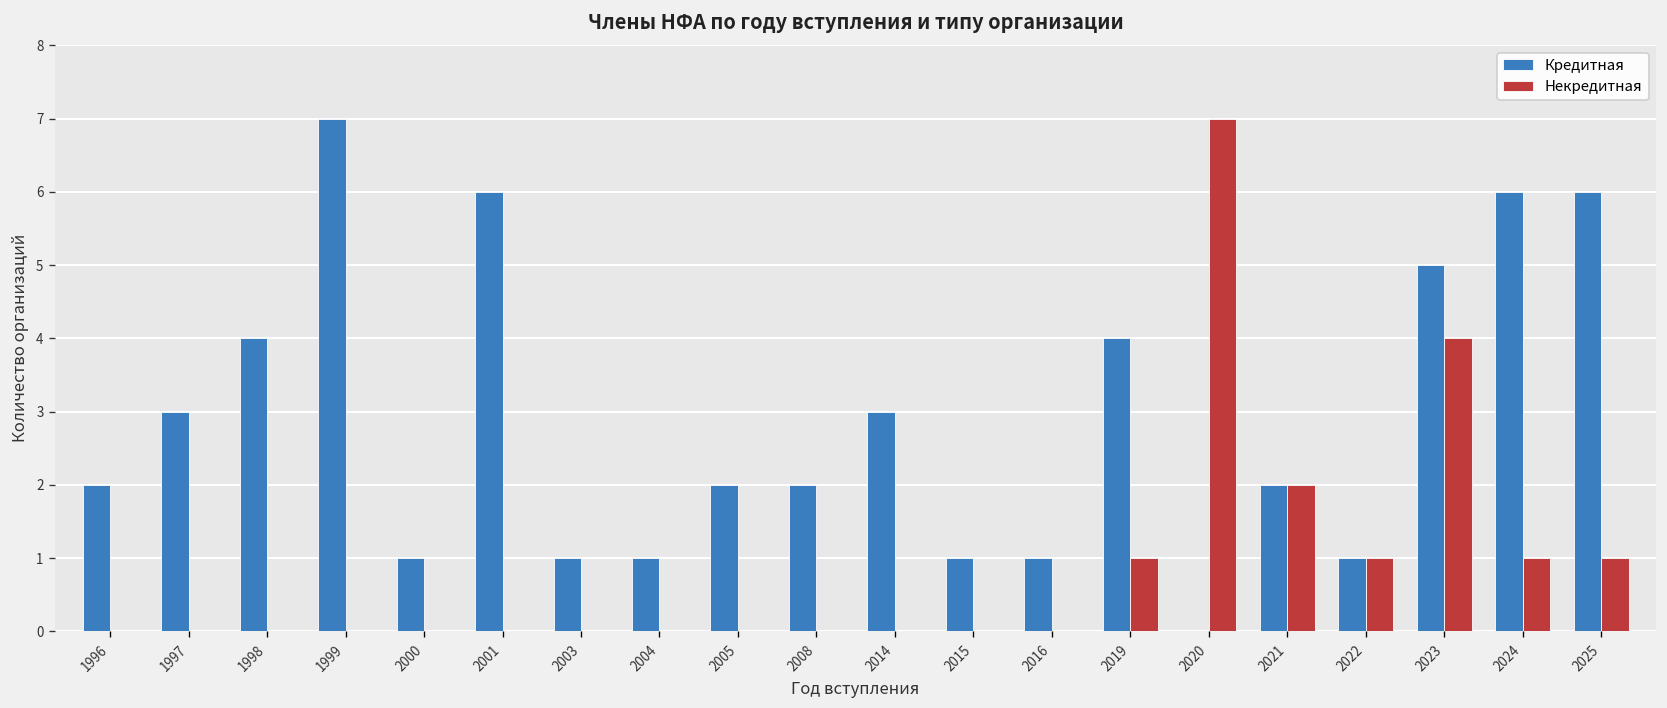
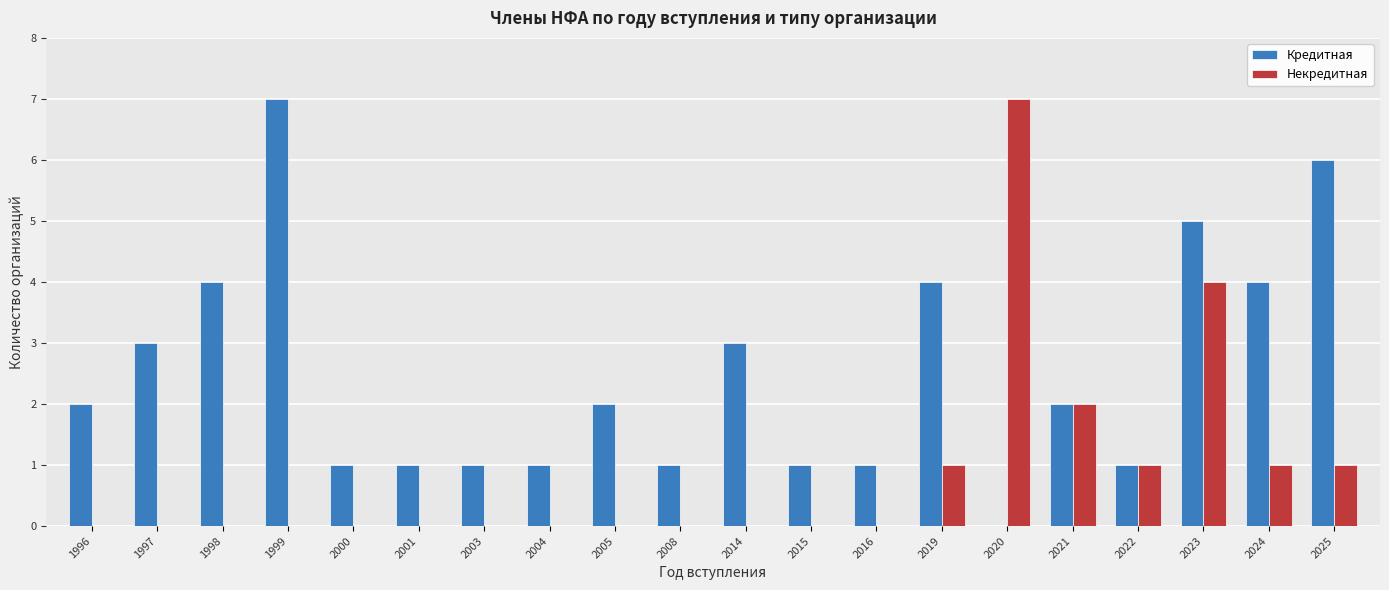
  {
    "Кредитная": {
      "1996": 2,
      "1997": 3,
      "1998": 4,
      "1999": 7,
      "2000": 1,
-     "2001": 6,
+     "2001": 1,
      "2003": 1,
      "2004": 1,
      "2005": 2,
-     "2008": 2,
+     "2008": 1,
      "2014": 3,
      "2015": 1,
      "2016": 1,
      "2019": 4,
      "2020": 0,
      "2021": 2,
      "2022": 1,
      "2023": 5,
-     "2024": 6,
+     "2024": 4,
      "2025": 6
    },
    "Некредитная": {
      "1996": 0,
      "1997": 0,
      "1998": 0,
      "1999": 0,
      "2000": 0,
      "2001": 0,
      "2003": 0,
      "2004": 0,
      "2005": 0,
      "2008": 0,
      "2014": 0,
      "2015": 0,
      "2016": 0,
      "2019": 1,
      "2020": 7,
      "2021": 2,
      "2022": 1,
      "2023": 4,
      "2024": 1,
      "2025": 1
    }
  }
